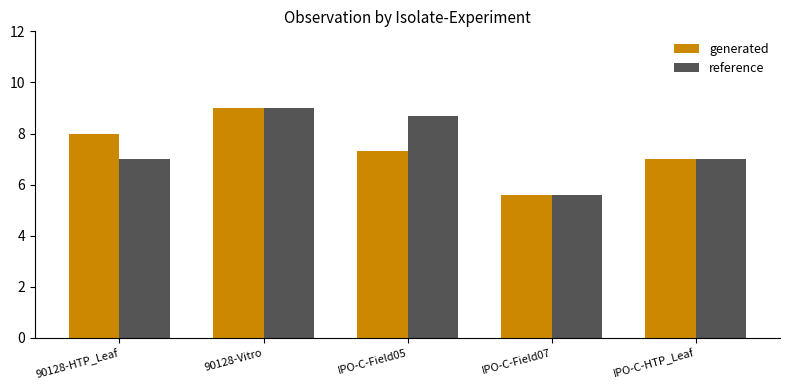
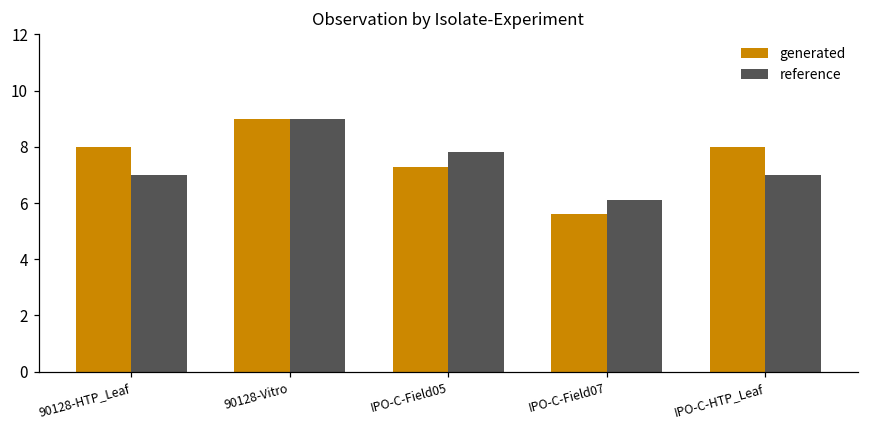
  {
    "generated": {
      "90128-HTP_Leaf": 8,
      "90128-Vitro": 9,
      "IPO-C-Field05": 7.3,
      "IPO-C-Field07": 5.6,
-     "IPO-C-HTP_Leaf": 7
+     "IPO-C-HTP_Leaf": 8
    },
    "reference": {
      "90128-HTP_Leaf": 7.0,
      "90128-Vitro": 9.0,
-     "IPO-C-Field05": 8.7,
-     "IPO-C-Field07": 5.6,
+     "IPO-C-Field05": 7.8,
+     "IPO-C-Field07": 6.1,
      "IPO-C-HTP_Leaf": 7.0
    }
  }
